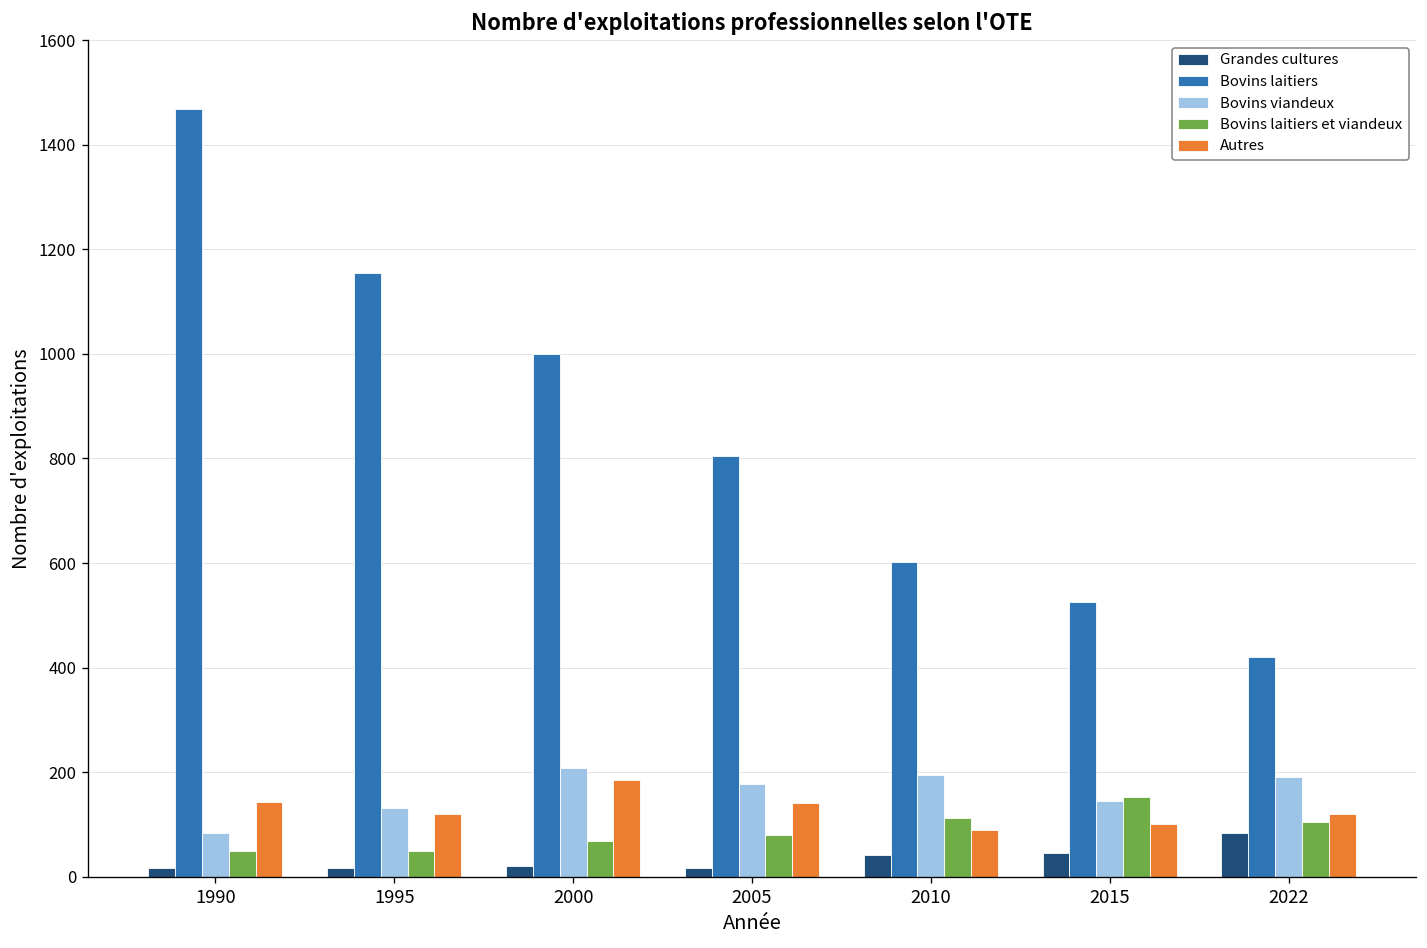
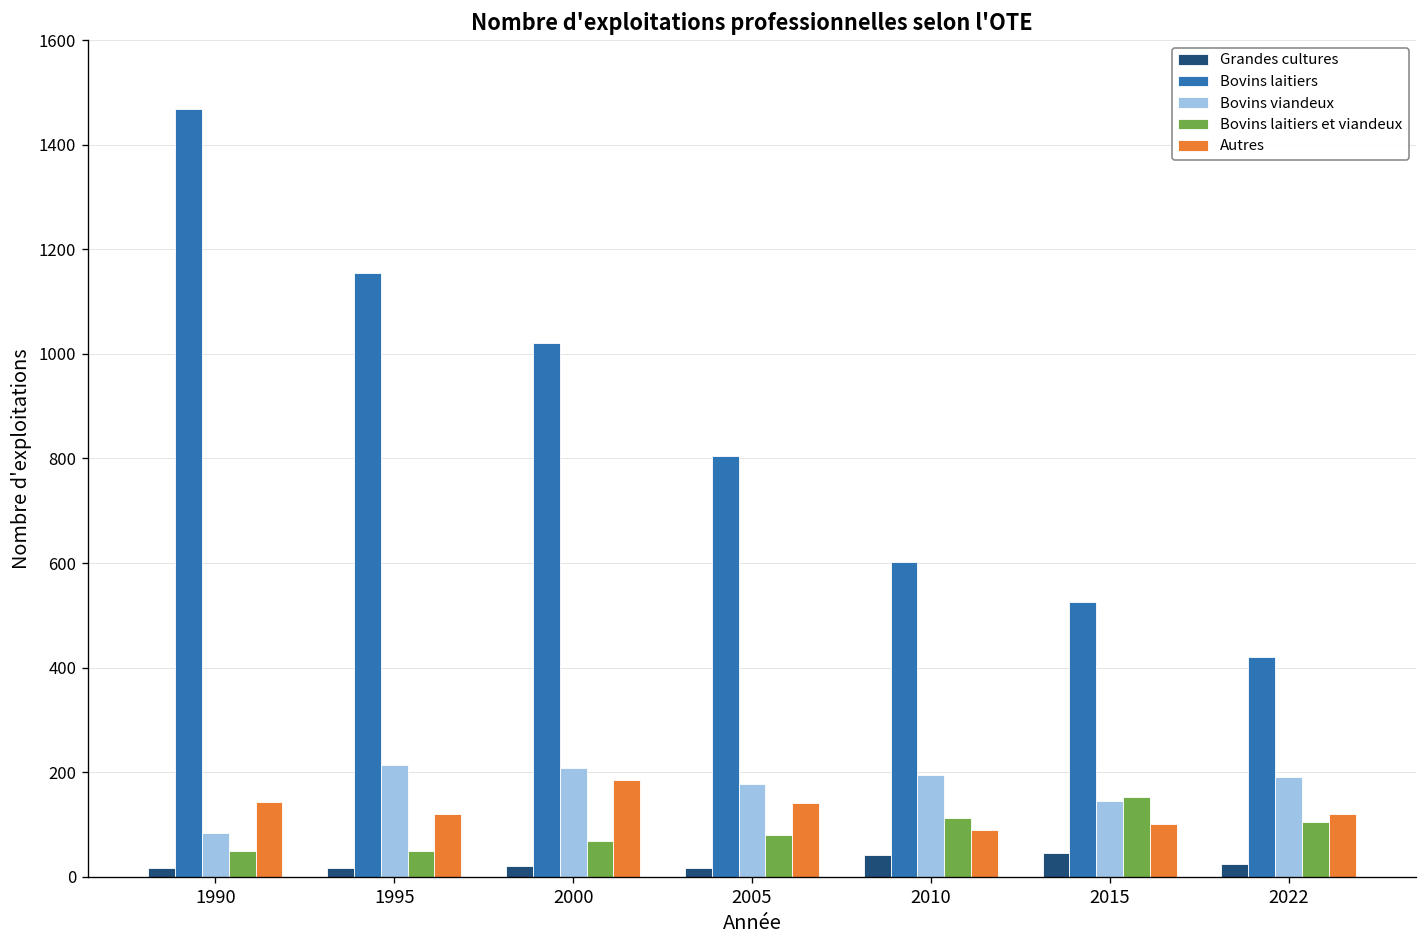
  {
    "Grandes cultures": {
      "1990": 20,
      "1995": 20,
      "2000": 20,
      "2005": 20,
      "2010": 40,
      "2015": 50,
-     "2022": 80
+     "2022": 20
    },
    "Bovins laitiers": {
      "1990": 1470,
      "1995": 1150,
-     "2000": 1000,
+     "2000": 1020,
      "2005": 800,
      "2010": 600,
      "2015": 530,
      "2022": 420
    },
    "Bovins viandeux": {
      "1990": 80,
-     "1995": 130,
+     "1995": 210,
      "2000": 210,
      "2005": 180,
      "2010": 190,
      "2015": 150,
      "2022": 190
    },
    "Bovins laitiers et viandeux": {
      "1990": 50,
      "1995": 50,
      "2000": 70,
      "2005": 80,
      "2010": 110,
      "2015": 150,
      "2022": 100
    },
    "Autres": {
      "1990": 140,
      "1995": 120,
      "2000": 190,
      "2005": 140,
      "2010": 90,
      "2015": 100,
      "2022": 120
    }
  }
